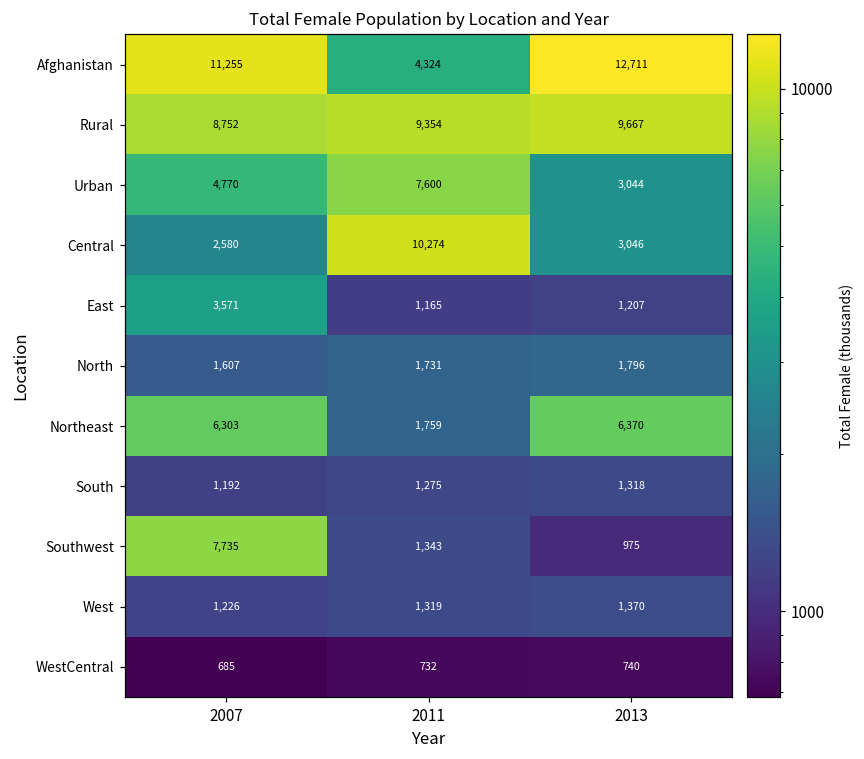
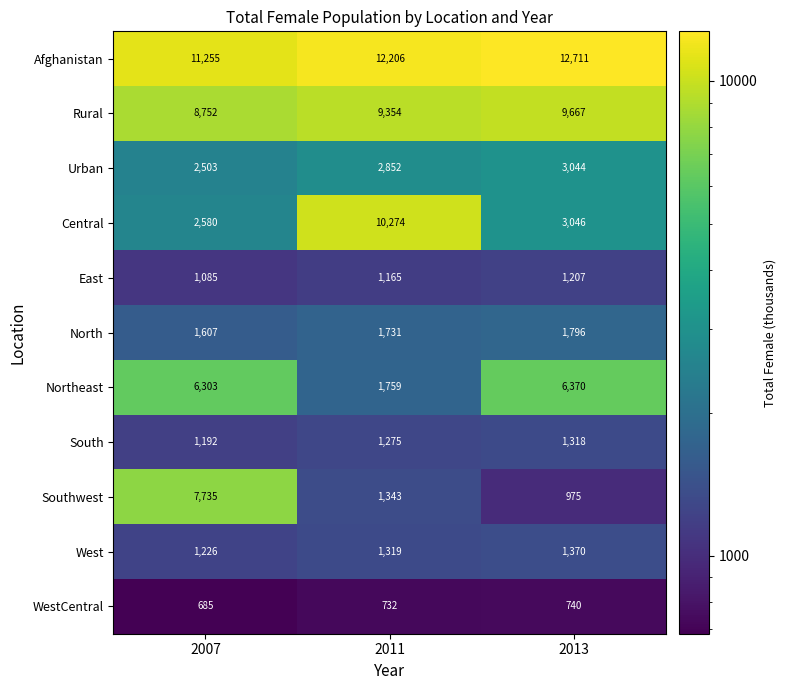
  {
    "Afghanistan": {
      "2007": "11,255",
-     "2011": "4,324",
+     "2011": "12,206",
      "2013": "12,711"
    },
    "Rural": {
      "2007": "8,752",
      "2011": "9,354",
      "2013": "9,667"
    },
    "Urban": {
-     "2007": "4,770",
-     "2011": "7,600",
+     "2007": "2,503",
+     "2011": "2,852",
      "2013": "3,044"
    },
    "Central": {
      "2007": "2,580",
      "2011": "10,274",
      "2013": "3,046"
    },
    "East": {
-     "2007": "3,571",
+     "2007": "1,085",
      "2011": "1,165",
      "2013": "1,207"
    },
    "North": {
      "2007": "1,607",
      "2011": "1,731",
      "2013": "1,796"
    },
    "Northeast": {
      "2007": "6,303",
      "2011": "1,759",
      "2013": "6,370"
    },
    "South": {
      "2007": "1,192",
      "2011": "1,275",
      "2013": "1,318"
    },
    "Southwest": {
      "2007": "7,735",
      "2011": "1,343",
      "2013": "975"
    },
    "West": {
      "2007": "1,226",
      "2011": "1,319",
      "2013": "1,370"
    },
    "WestCentral": {
      "2007": "685",
      "2011": "732",
      "2013": "740"
    }
  }
